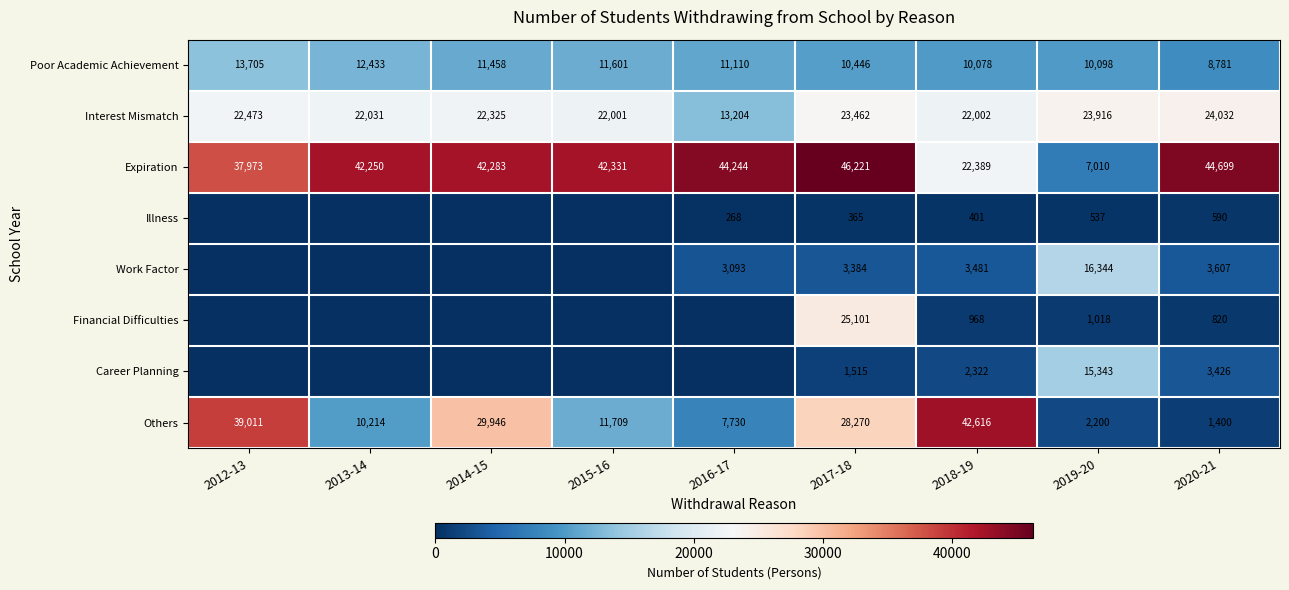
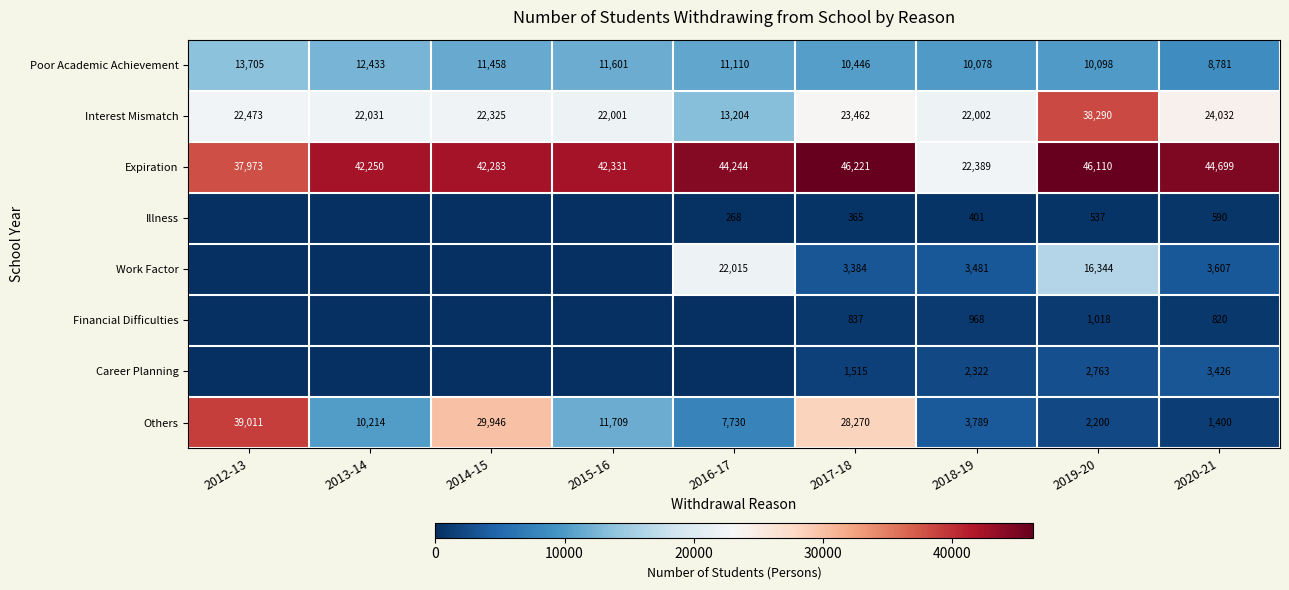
  {
    "Poor Academic Achievement": {
      "2012-13": "13,705",
      "2013-14": "12,433",
      "2014-15": "11,458",
      "2015-16": "11,601",
      "2016-17": "11,110",
      "2017-18": "10,446",
      "2018-19": "10,078",
      "2019-20": "10,098",
      "2020-21": "8,781"
    },
    "Interest Mismatch": {
      "2012-13": "22,473",
      "2013-14": "22,031",
      "2014-15": "22,325",
      "2015-16": "22,001",
      "2016-17": "13,204",
      "2017-18": "23,462",
      "2018-19": "22,002",
-     "2019-20": "23,916",
+     "2019-20": "38,290",
      "2020-21": "24,032"
    },
    "Expiration": {
      "2012-13": "37,973",
      "2013-14": "42,250",
      "2014-15": "42,283",
      "2015-16": "42,331",
      "2016-17": "44,244",
      "2017-18": "46,221",
      "2018-19": "22,389",
-     "2019-20": "7,010",
+     "2019-20": "46,110",
      "2020-21": "44,699"
    },
    "Illness": {
      "2016-17": "268",
      "2017-18": "365",
      "2018-19": "401",
      "2019-20": "537",
      "2020-21": "590"
    },
    "Work Factor": {
-     "2016-17": "3,093",
+     "2016-17": "22,015",
      "2017-18": "3,384",
      "2018-19": "3,481",
      "2019-20": "16,344",
      "2020-21": "3,607"
    },
    "Financial Difficulties": {
-     "2017-18": "25,101",
+     "2017-18": "837",
      "2018-19": "968",
      "2019-20": "1,018",
      "2020-21": "820"
    },
    "Career Planning": {
      "2017-18": "1,515",
      "2018-19": "2,322",
-     "2019-20": "15,343",
+     "2019-20": "2,763",
      "2020-21": "3,426"
    },
    "Others": {
      "2012-13": "39,011",
      "2013-14": "10,214",
      "2014-15": "29,946",
      "2015-16": "11,709",
      "2016-17": "7,730",
      "2017-18": "28,270",
-     "2018-19": "42,616",
+     "2018-19": "3,789",
      "2019-20": "2,200",
      "2020-21": "1,400"
    }
  }
